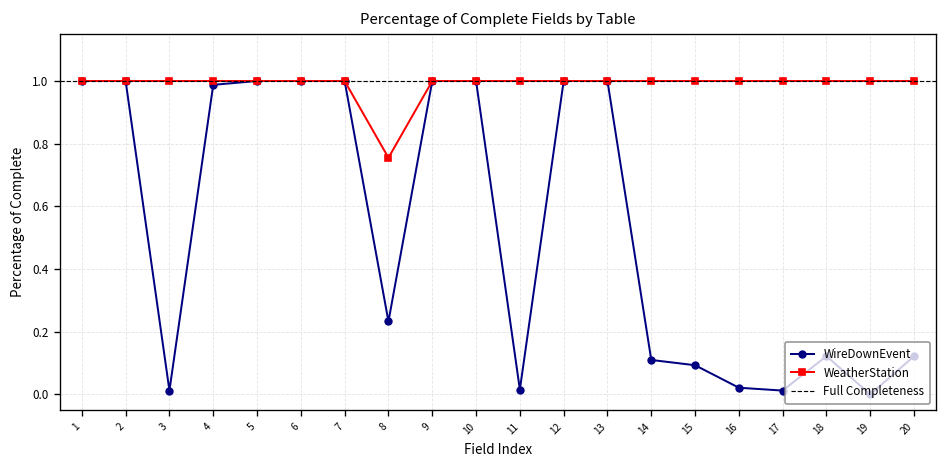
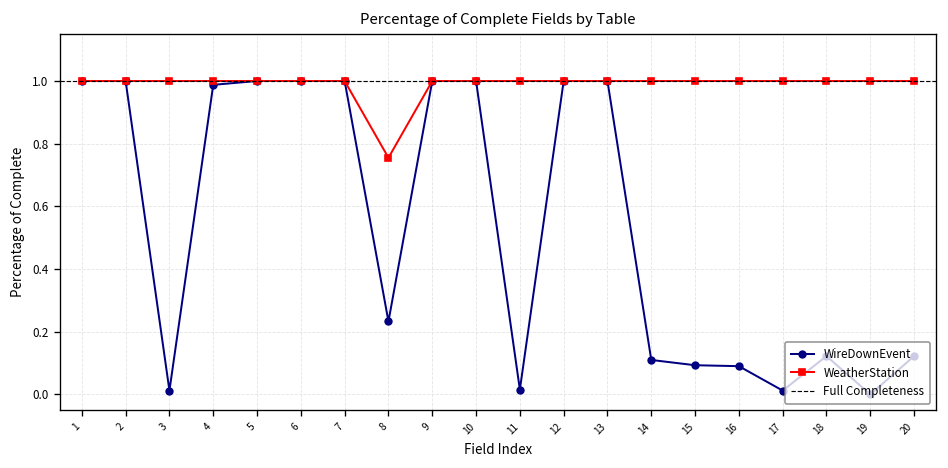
  {
    "WireDownEvent": {
      "3": 0.01,
      "4": 0.99,
      "8": 0.23,
      "11": 0.02,
      "14": 0.11,
      "15": 0.09,
-     "16": 0.02,
+     "16": 0.09,
      "17": 0.01
    },
    "WeatherStation": {
      "3": 1.00,
      "4": 1.00,
      "8": 0.76,
      "11": 1.00,
      "14": 1.00,
      "15": 1.00,
      "16": 1.00,
      "17": 1.00,
      "18": 1.00,
      "19": 1.00,
      "20": 1.00
    }
  }
